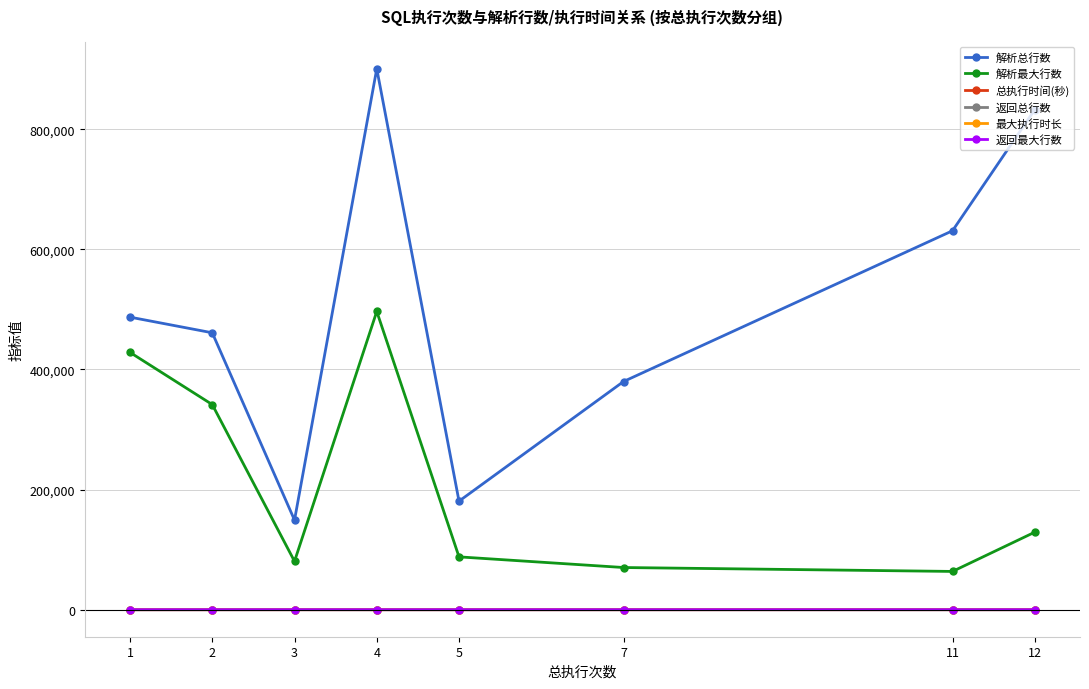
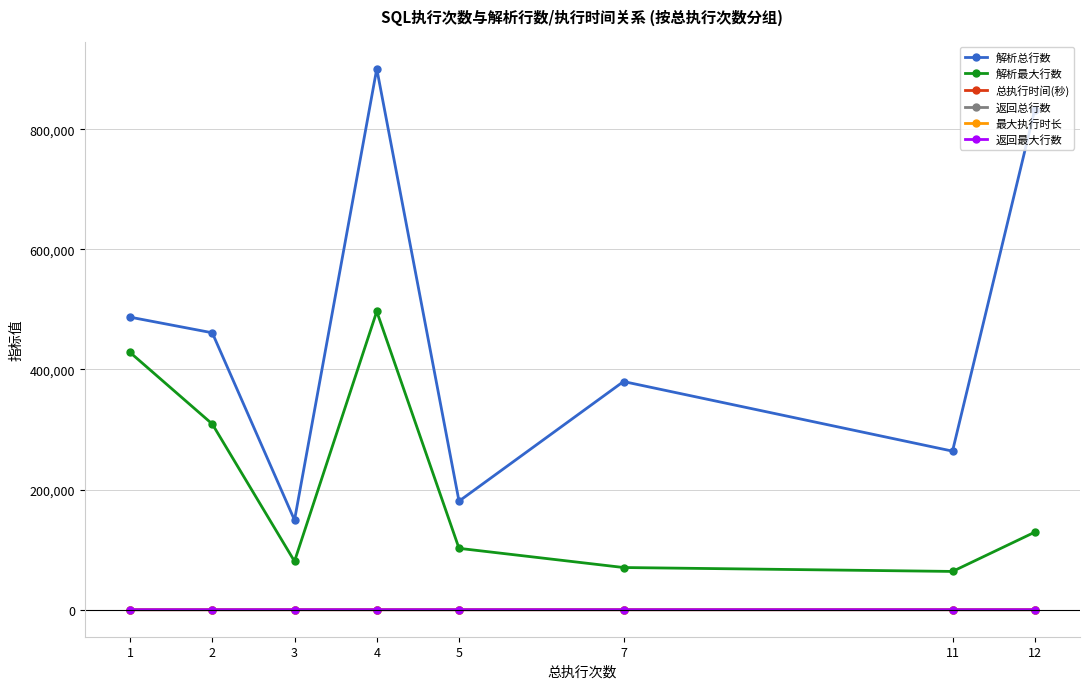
  {
    "解析总行数": {
      "1": "490,000",
      "2": "460,000",
      "3": "150,000",
      "4": "900,000",
      "5": "180,000",
      "7": "380,000",
-     "11": "630,000"
+     "11": "260,000"
    },
    "解析最大行数": {
      "1": "430,000",
-     "2": "340,000",
+     "2": "310,000",
      "3": "80,000",
      "4": "500,000",
-     "5": "90,000",
+     "5": "100,000",
      "7": "70,000",
      "11": "60,000",
      "12": "130,000"
    },
    "返回最大行数": {
      "1": "0",
      "2": "0",
      "3": "0",
      "4": "0",
      "5": "0",
      "7": "0",
      "11": "0",
      "12": "0"
    }
  }
